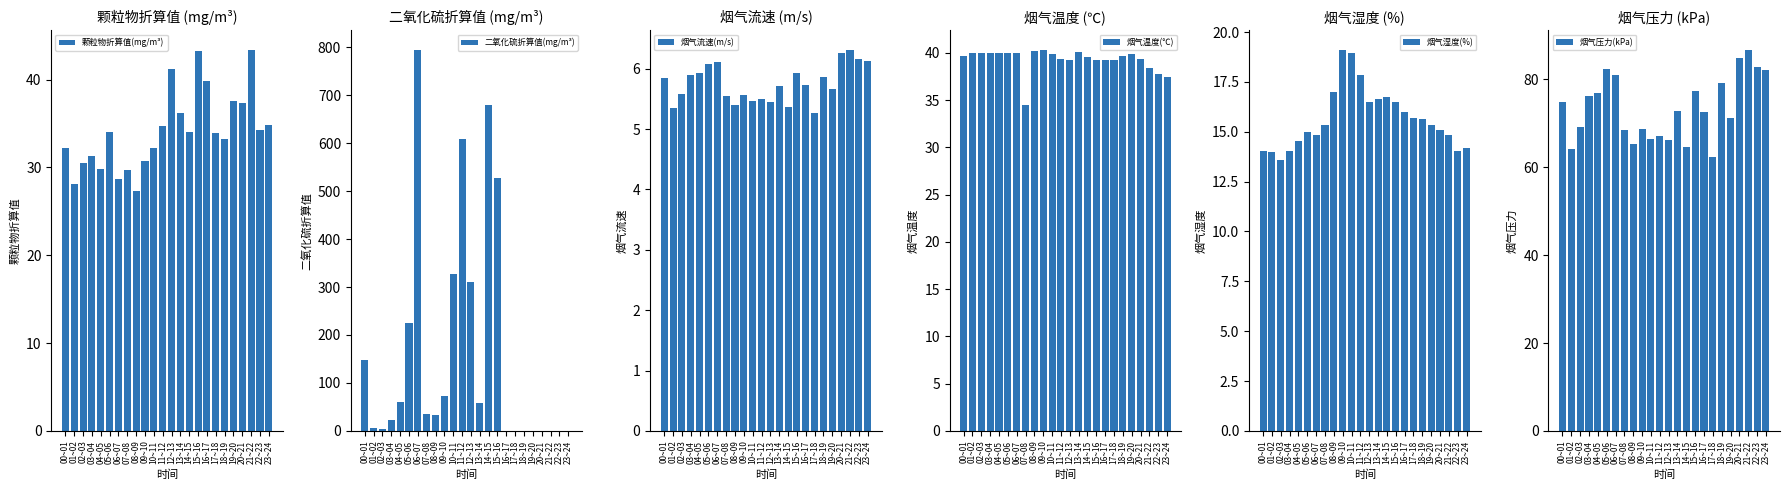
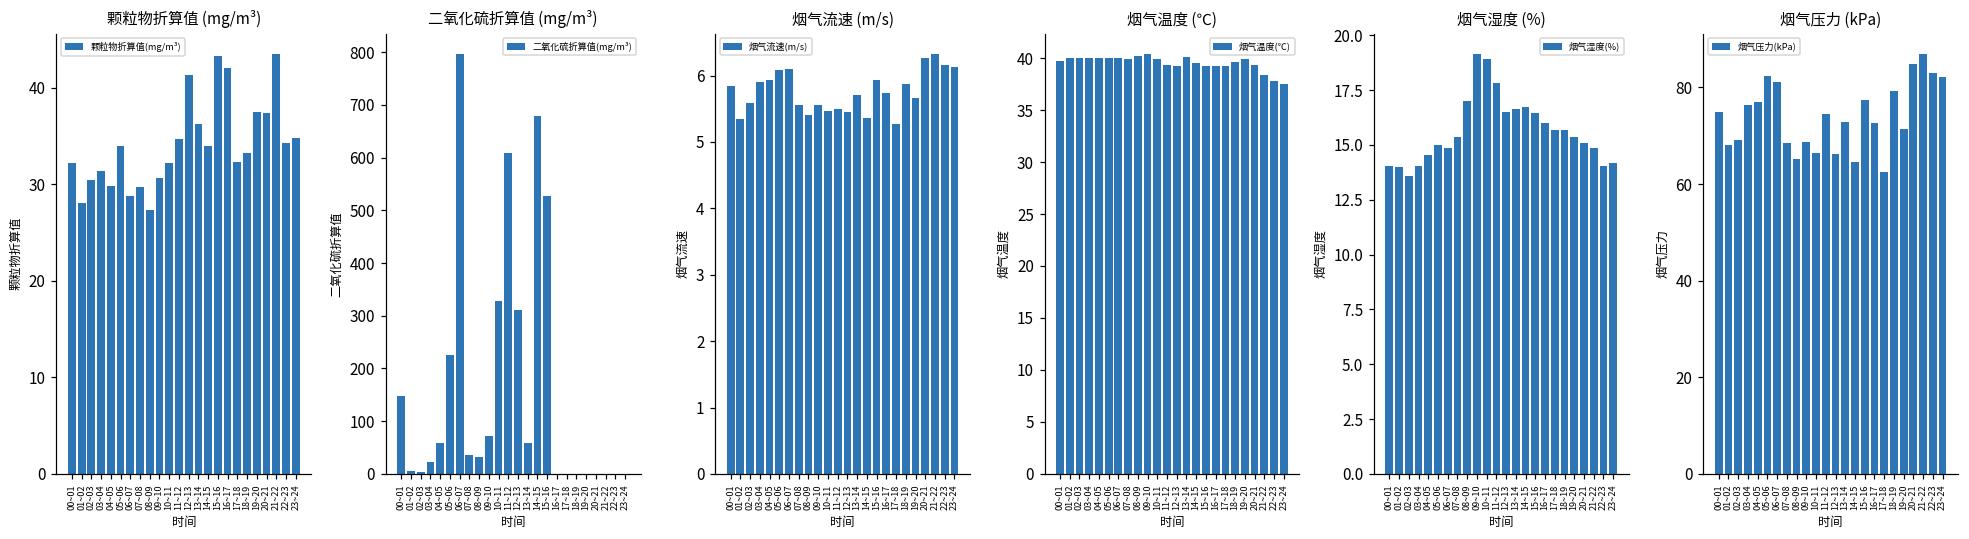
  {
    "颗粒物折算值 (mg/m³)": {
      "00~01": 32,
      "01~02": 28,
      "02~03": 30,
      "03~04": 31,
      "04~05": 30,
      "05~06": 34,
      "06~07": 29,
      "07~08": 30,
      "08~09": 27,
      "09~10": 31,
      "10~11": 32,
      "11~12": 35,
      "12~13": 41,
      "13~14": 36,
      "14~15": 34,
      "15~16": 43,
-     "16~17": 40,
-     "17~18": 34,
+     "16~17": 42,
+     "17~18": 32,
      "18~19": 33,
      "19~20": 38,
      "20~21": 37,
      "21~22": 43,
      "22~23": 34,
      "23~24": 35
    },
    "二氧化硫折算值 (mg/m³)": {
      "00~01": 150,
      "03~04": 20,
      "04~05": 60,
      "05~06": 220,
      "06~07": 800,
      "07~08": 40,
      "08~09": 30,
      "09~10": 70,
      "10~11": 330,
      "11~12": 610,
      "12~13": 310,
      "13~14": 60,
      "14~15": 680,
      "15~16": 530,
      "16~17": 0,
      "17~18": 0,
      "18~19": 0,
      "19~20": 0,
      "20~21": 0,
      "21~22": 0,
      "22~23": 0,
      "23~24": 0
    },
    "烟气流速 (m/s)": {
      "00~01": 5.8,
      "01~02": 5.3,
      "02~03": 5.6,
      "03~04": 5.9,
      "04~05": 5.9,
      "05~06": 6.1,
      "06~07": 6.1,
      "07~08": 5.6,
      "08~09": 5.4,
      "09~10": 5.6,
      "10~11": 5.5,
      "11~12": 5.5,
      "12~13": 5.5,
      "13~14": 5.7,
      "14~15": 5.4,
      "15~16": 5.9,
      "16~17": 5.7,
      "17~18": 5.3,
      "18~19": 5.9,
      "19~20": 5.7,
      "20~21": 6.3,
      "21~22": 6.3,
      "22~23": 6.2,
      "23~24": 6.1
    },
    "烟气温度 (℃)": {
      "00~01": 40,
      "01~02": 40,
      "02~03": 40,
      "03~04": 40,
      "04~05": 40,
      "05~06": 40,
      "06~07": 40,
-     "07~08": 35,
+     "07~08": 40,
      "08~09": 40,
      "09~10": 40,
      "10~11": 40,
      "11~12": 39,
      "12~13": 39,
      "13~14": 40,
      "14~15": 40,
      "15~16": 39,
      "16~17": 39,
      "17~18": 39,
      "18~19": 40,
      "19~20": 40,
      "20~21": 39,
      "21~22": 38,
      "22~23": 38,
      "23~24": 37
    },
    "烟气湿度 (%)": {
      "00~01": 14.0,
      "01~02": 14.0,
      "02~03": 13.6,
      "03~04": 14.0,
      "04~05": 14.5,
      "05~06": 15.0,
      "06~07": 14.9,
      "07~08": 15.4,
      "08~09": 17.0,
      "09~10": 19.1,
      "10~11": 18.9,
      "11~12": 17.8,
      "12~13": 16.5,
      "13~14": 16.6,
      "14~15": 16.7,
      "15~16": 16.5,
      "16~17": 16.0,
      "17~18": 15.7,
      "18~19": 15.7,
      "19~20": 15.4,
      "20~21": 15.1,
      "21~22": 14.9,
      "22~23": 14.0,
      "23~24": 14.2
    },
    "烟气压力 (kPa)": {
      "00~01": 75,
-     "01~02": 64,
+     "01~02": 68,
      "02~03": 69,
      "03~04": 76,
      "04~05": 77,
      "05~06": 82,
      "06~07": 81,
      "07~08": 69,
      "08~09": 65,
      "09~10": 69,
      "10~11": 66,
-     "11~12": 67,
+     "11~12": 75,
      "12~13": 66,
      "13~14": 73,
      "14~15": 65,
      "15~16": 77,
      "16~17": 73,
      "17~18": 62,
      "18~19": 79,
      "19~20": 71,
      "20~21": 85,
      "21~22": 87,
      "22~23": 83,
      "23~24": 82
    }
  }
